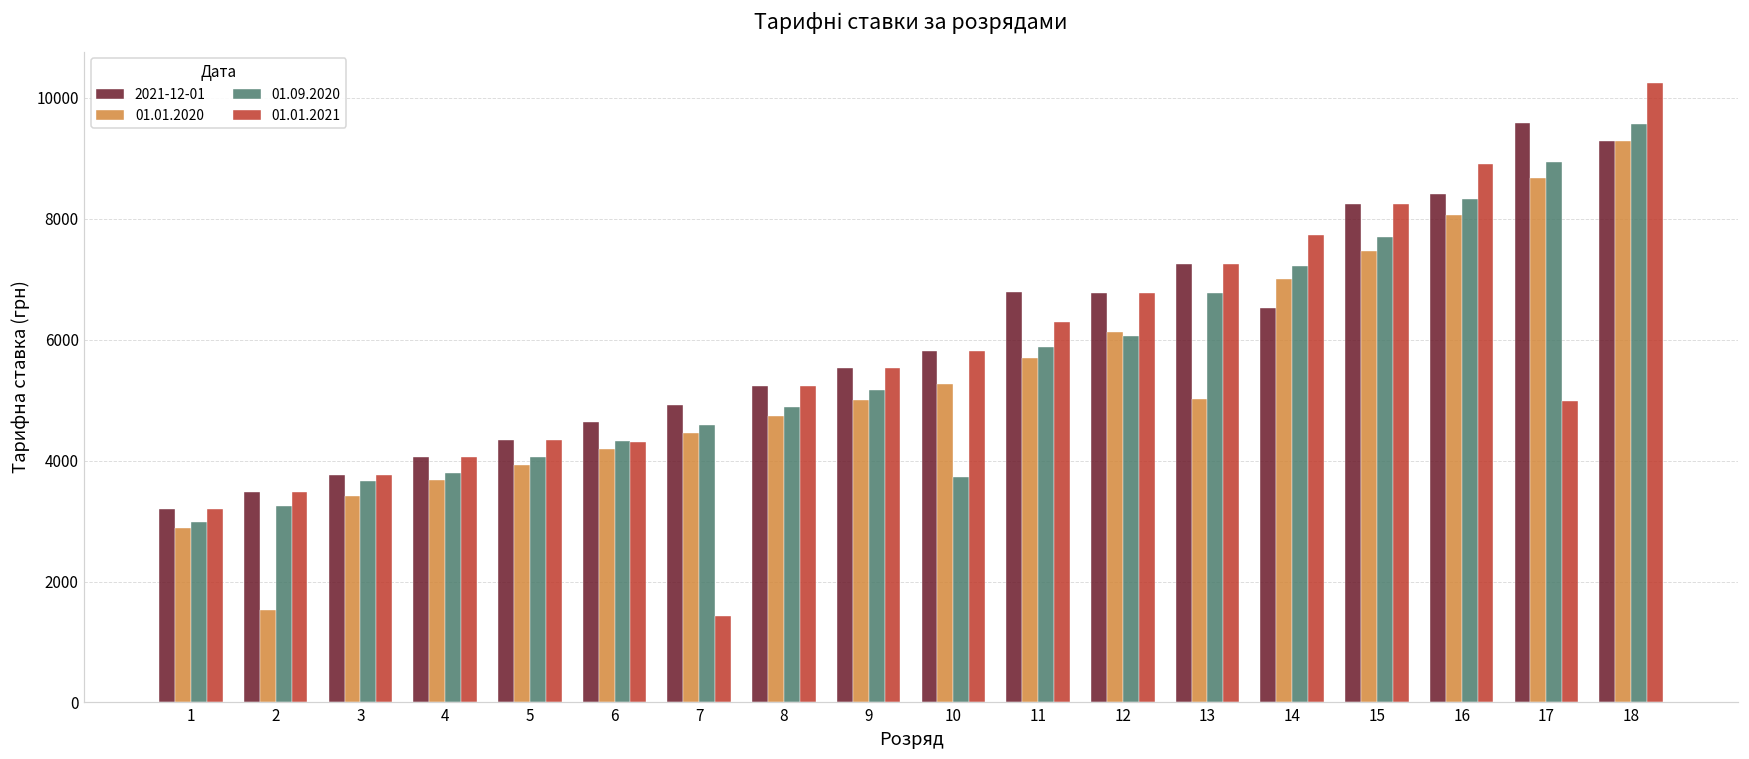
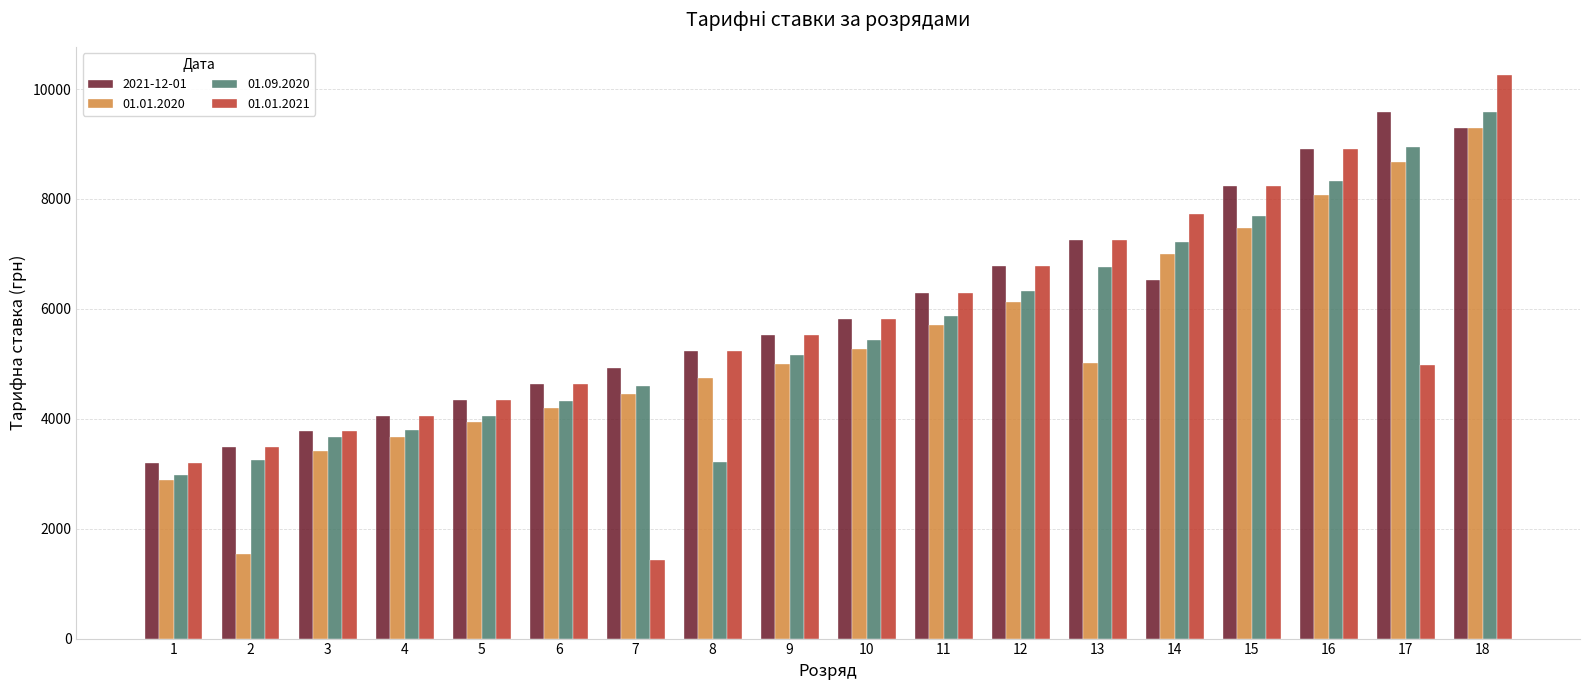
  {
    "2021-12-01": {
      "1": 3200,
      "2": 3500,
      "3": 3800,
      "4": 4100,
      "5": 4300,
      "6": 4600,
      "7": 4900,
      "8": 5200,
      "9": 5500,
      "10": 5800,
-     "11": 6800,
+     "11": 6300,
      "12": 6800,
      "13": 7300,
      "14": 6500,
      "15": 8200,
-     "16": 8400,
+     "16": 8900,
      "17": 9600,
      "18": 9300
    },
    "01.01.2020": {
      "1": 2900,
      "2": 1500,
      "3": 3400,
      "4": 3700,
      "5": 3900,
      "6": 4200,
      "7": 4500,
      "8": 4700,
      "9": 5000,
      "10": 5300,
      "11": 5700,
      "12": 6100,
      "13": 5000,
      "14": 7000,
      "15": 7500,
      "16": 8100,
      "17": 8700,
      "18": 9300
    },
    "01.09.2020": {
      "1": 3000,
      "2": 3300,
      "3": 3700,
      "4": 3800,
      "5": 4100,
      "6": 4300,
      "7": 4600,
-     "8": 4900,
+     "8": 3200,
      "9": 5200,
-     "10": 3700,
+     "10": 5400,
      "11": 5900,
-     "12": 6100,
+     "12": 6300,
      "13": 6800,
      "14": 7200,
      "15": 7700,
      "16": 8300,
      "17": 8900,
      "18": 9600
    },
    "01.01.2021": {
      "1": 3200,
      "2": 3500,
      "3": 3800,
      "4": 4100,
      "5": 4300,
-     "6": 4300,
+     "6": 4600,
      "7": 1400,
      "8": 5200,
      "9": 5500,
      "10": 5800,
      "11": 6300,
      "12": 6800,
      "13": 7300,
      "14": 7700,
      "15": 8200,
      "16": 8900,
      "17": 5000,
      "18": 10300
    }
  }
